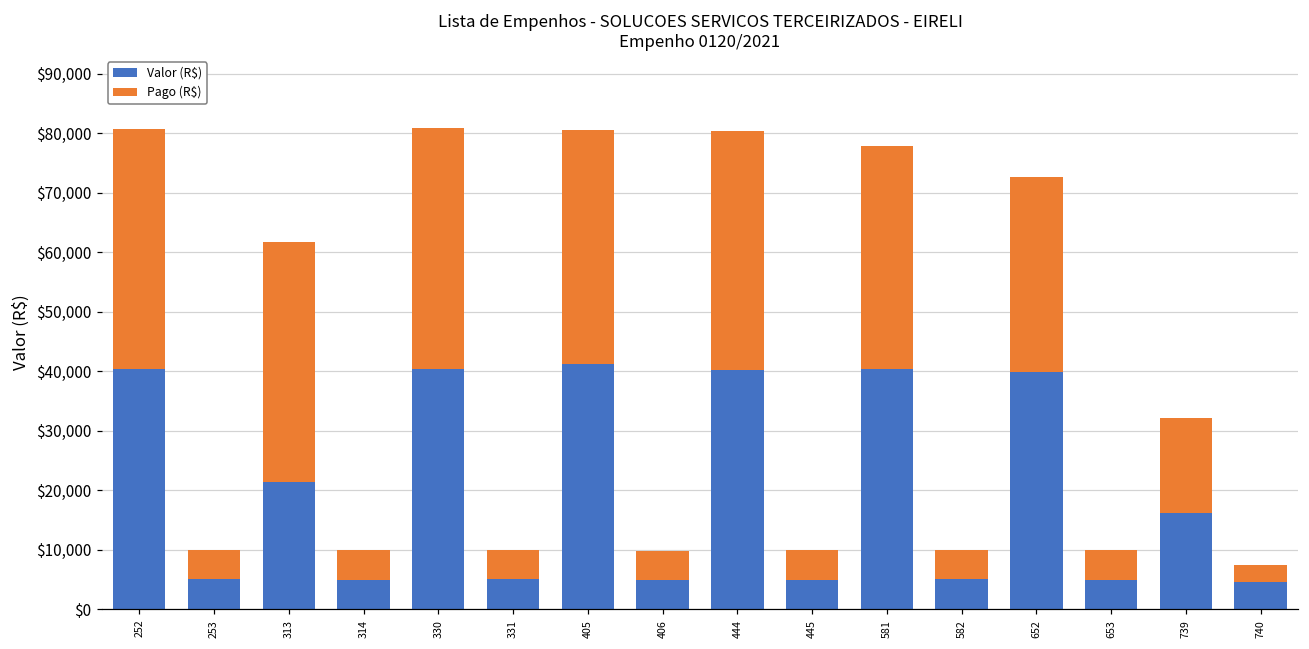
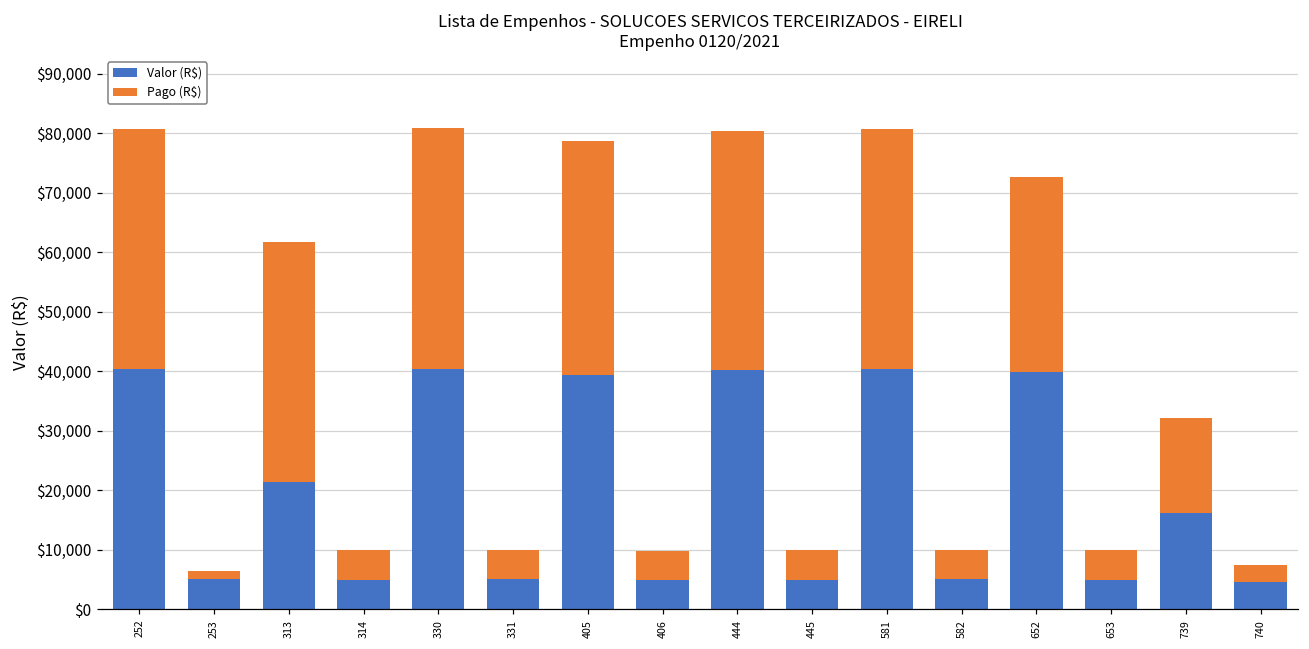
  {
    "Valor (R$)": {
      "252": "$40,000",
      "253": "$5,000",
      "313": "$21,000",
      "314": "$5,000",
      "330": "$40,000",
      "331": "$5,000",
-     "405": "$41,000",
+     "405": "$39,000",
      "406": "$5,000",
      "444": "$40,000",
      "445": "$5,000",
      "581": "$40,000",
      "582": "$5,000",
      "652": "$40,000",
      "653": "$5,000",
      "739": "$16,000",
      "740": "$5,000"
    },
    "Pago (R$)": {
      "252": "$40,000",
-     "253": "$5,000",
+     "253": "$1,000",
      "313": "$40,000",
      "314": "$5,000",
      "330": "$40,000",
      "331": "$5,000",
      "405": "$39,000",
      "406": "$5,000",
      "444": "$40,000",
      "445": "$5,000",
-     "581": "$37,000",
+     "581": "$40,000",
      "582": "$5,000",
      "652": "$33,000",
      "653": "$5,000",
      "739": "$16,000",
      "740": "$3,000"
    }
  }
